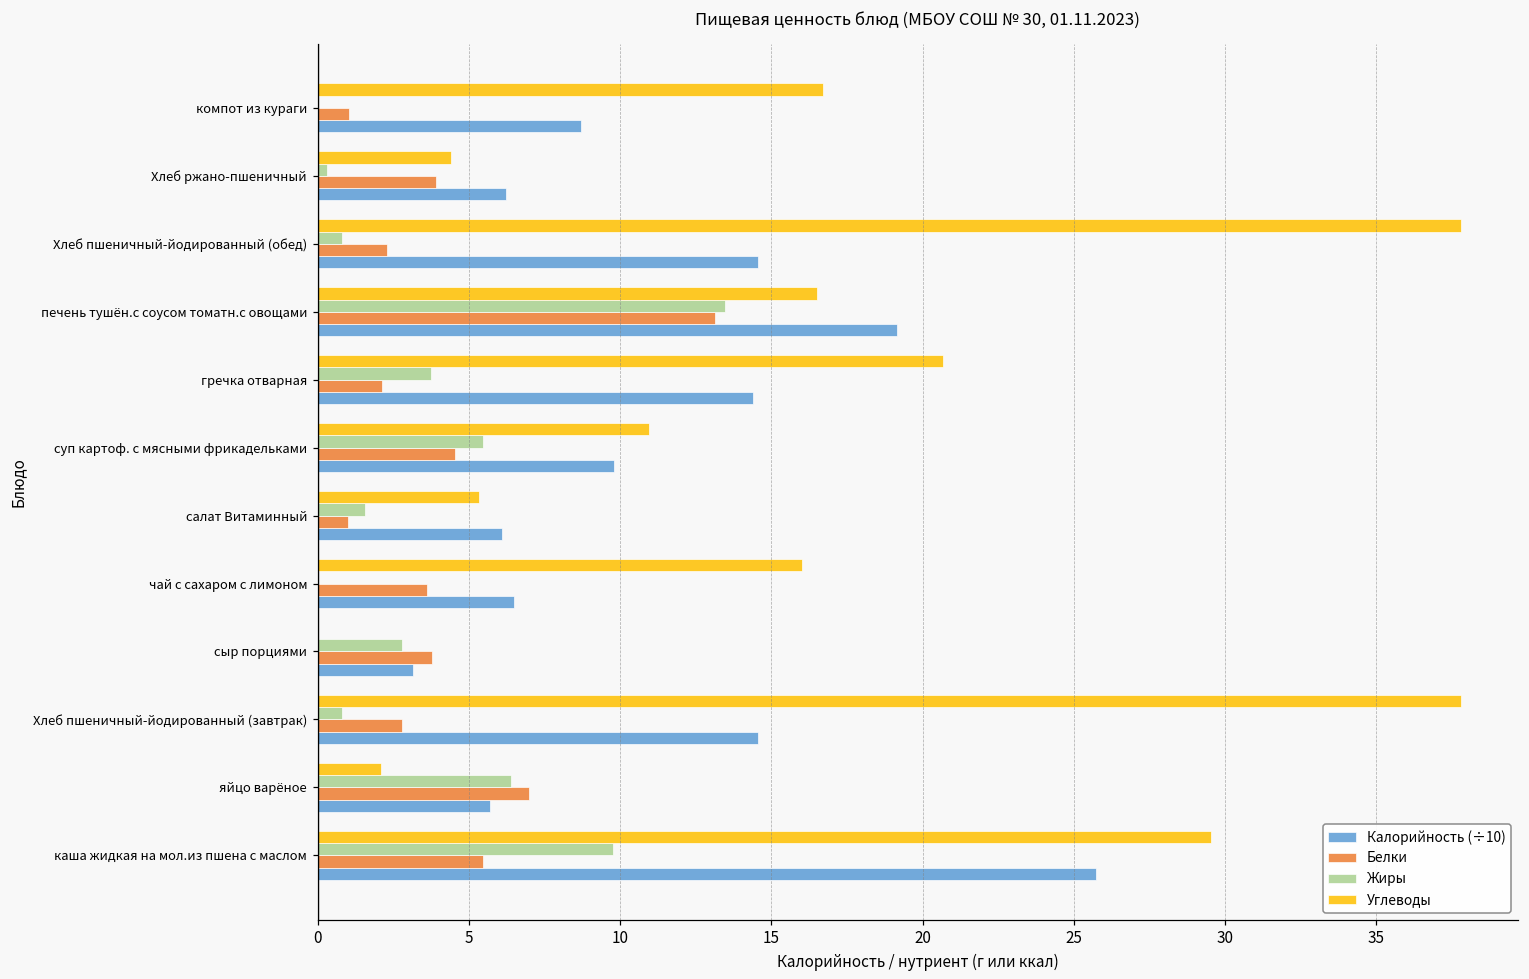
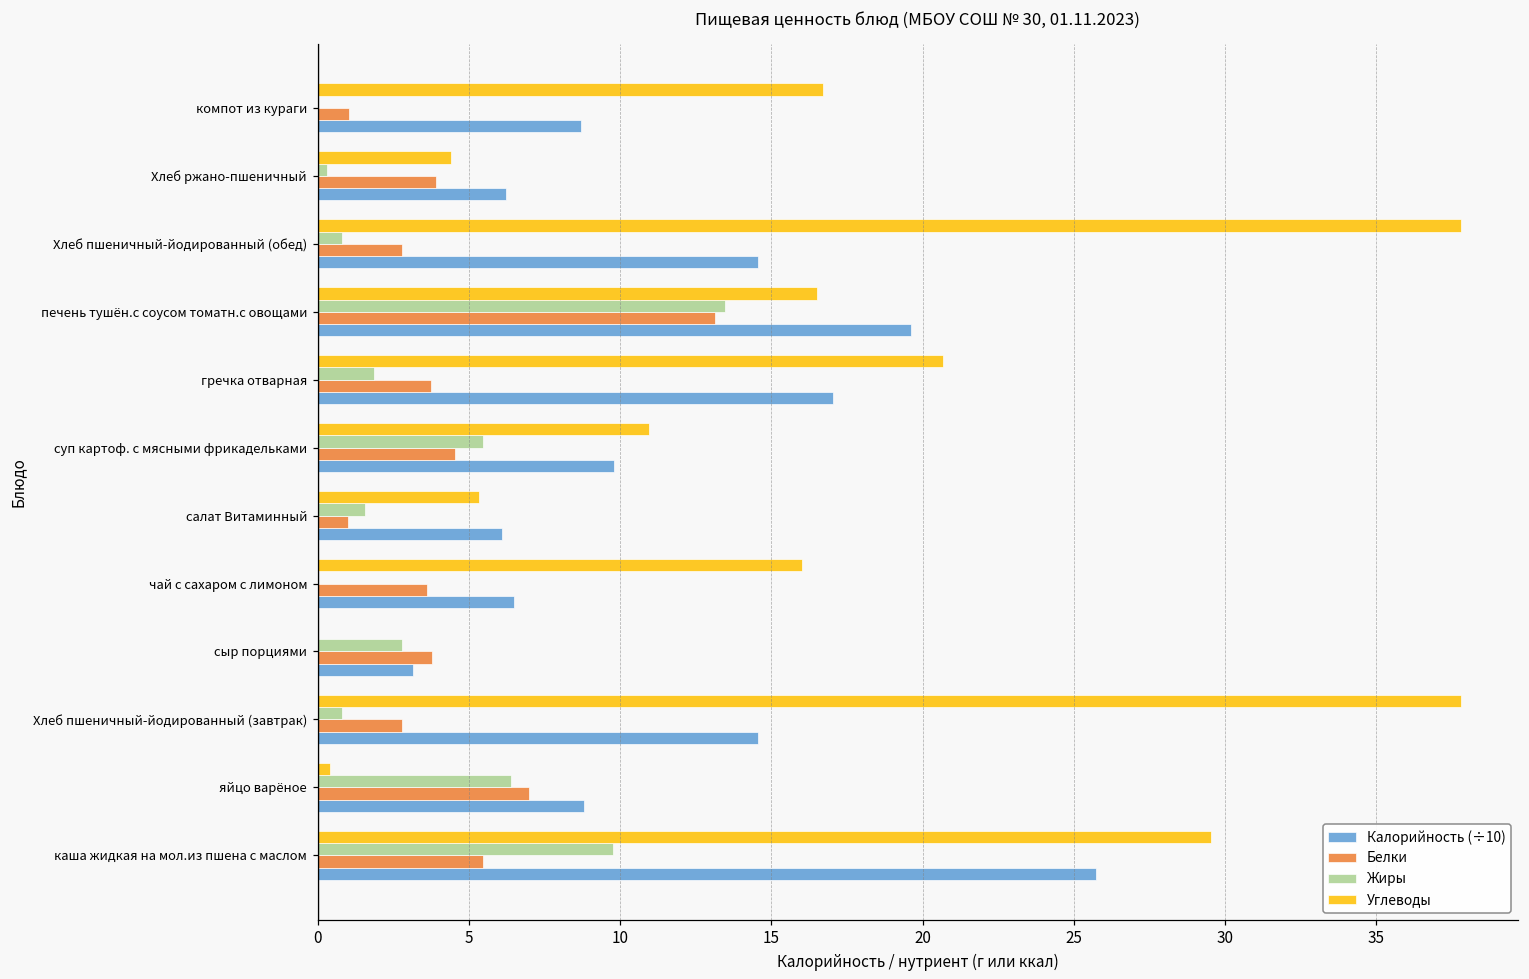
  {
    "Калорийность (÷10)": {
      "компот из кураги": 8.7,
      "Хлеб ржано-пшеничный": 6.2,
      "Хлеб пшеничный-йодированный (обед)": 14.6,
-     "печень тушён.с соусом томатн.с овощами": 19.2,
-     "гречка отварная": 14.4,
+     "печень тушён.с соусом томатн.с овощами": 19.6,
+     "гречка отварная": 17.0,
      "суп картоф. с мясными фрикадельками": 9.8,
      "салат Витаминный": 6.1,
      "чай с сахаром с лимоном": 6.5,
      "сыр порциями": 3.2,
      "Хлеб пшеничный-йодированный (завтрак)": 14.6,
-     "яйцо варёное": 5.7,
+     "яйцо варёное": 8.8,
      "каша жидкая на мол.из пшена с маслом": 25.7
    },
    "Белки": {
      "компот из кураги": 1.0,
      "Хлеб ржано-пшеничный": 3.9,
-     "Хлеб пшеничный-йодированный (обед)": 2.3,
+     "Хлеб пшеничный-йодированный (обед)": 2.8,
      "печень тушён.с соусом томатн.с овощами": 13.2,
-     "гречка отварная": 2.1,
+     "гречка отварная": 3.8,
      "суп картоф. с мясными фрикадельками": 4.5,
      "салат Витаминный": 1.0,
      "чай с сахаром с лимоном": 3.6,
      "сыр порциями": 3.8,
      "Хлеб пшеничный-йодированный (завтрак)": 2.8,
      "яйцо варёное": 7.0,
      "каша жидкая на мол.из пшена с маслом": 5.5
    },
    "Жиры": {
      "компот из кураги": 0.0,
      "Хлеб ржано-пшеничный": 0.3,
      "Хлеб пшеничный-йодированный (обед)": 0.8,
      "печень тушён.с соусом томатн.с овощами": 13.5,
-     "гречка отварная": 3.8,
+     "гречка отварная": 1.9,
      "суп картоф. с мясными фрикадельками": 5.5,
      "салат Витаминный": 1.6,
      "чай с сахаром с лимоном": 0.0,
      "сыр порциями": 2.8,
      "Хлеб пшеничный-йодированный (завтрак)": 0.8,
      "яйцо варёное": 6.4,
      "каша жидкая на мол.из пшена с маслом": 9.8
    },
    "Углеводы": {
      "компот из кураги": 16.7,
      "Хлеб ржано-пшеничный": 4.4,
      "Хлеб пшеничный-йодированный (обед)": 37.8,
      "печень тушён.с соусом томатн.с овощами": 16.5,
      "гречка отварная": 20.7,
      "суп картоф. с мясными фрикадельками": 10.9,
      "салат Витаминный": 5.3,
      "чай с сахаром с лимоном": 16.0,
      "сыр порциями": 0.0,
      "Хлеб пшеничный-йодированный (завтрак)": 37.8,
-     "яйцо варёное": 2.1,
+     "яйцо варёное": 0.4,
      "каша жидкая на мол.из пшена с маслом": 29.6
    }
  }
